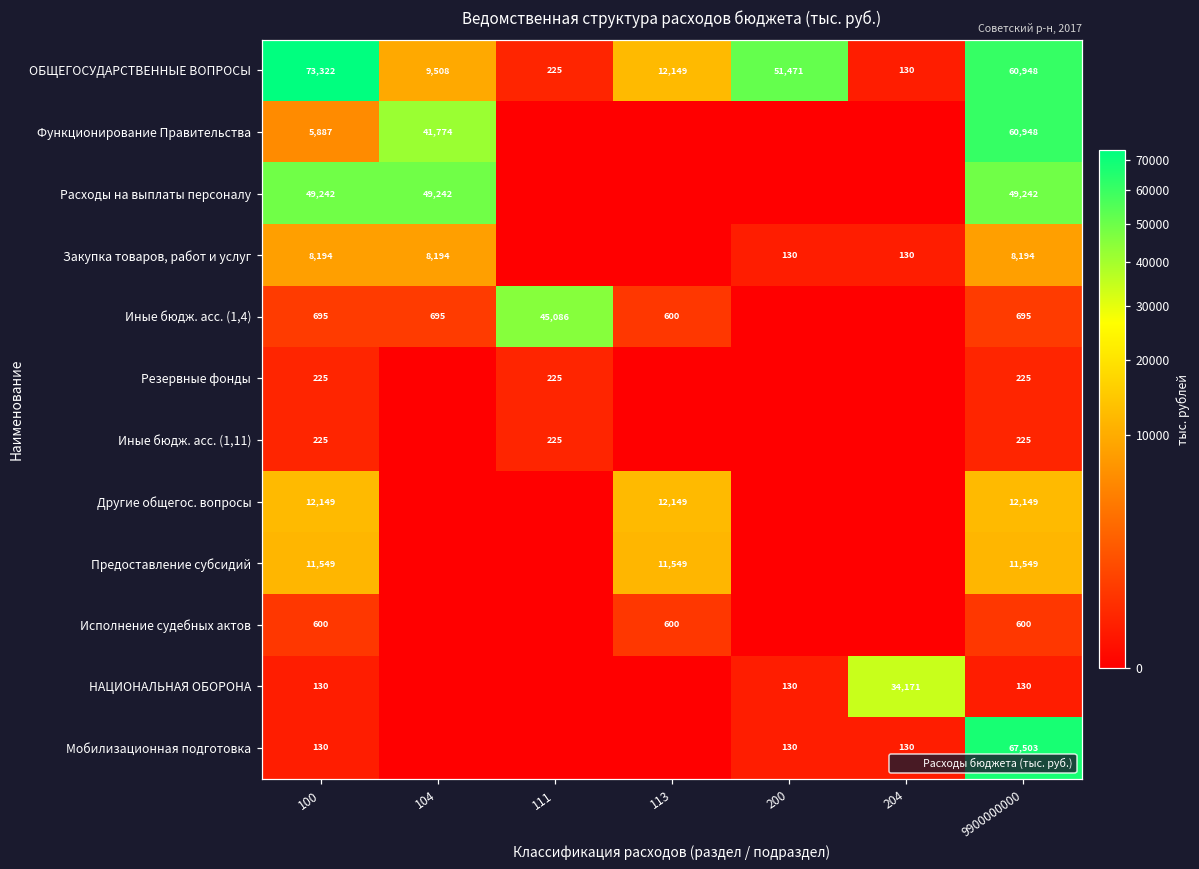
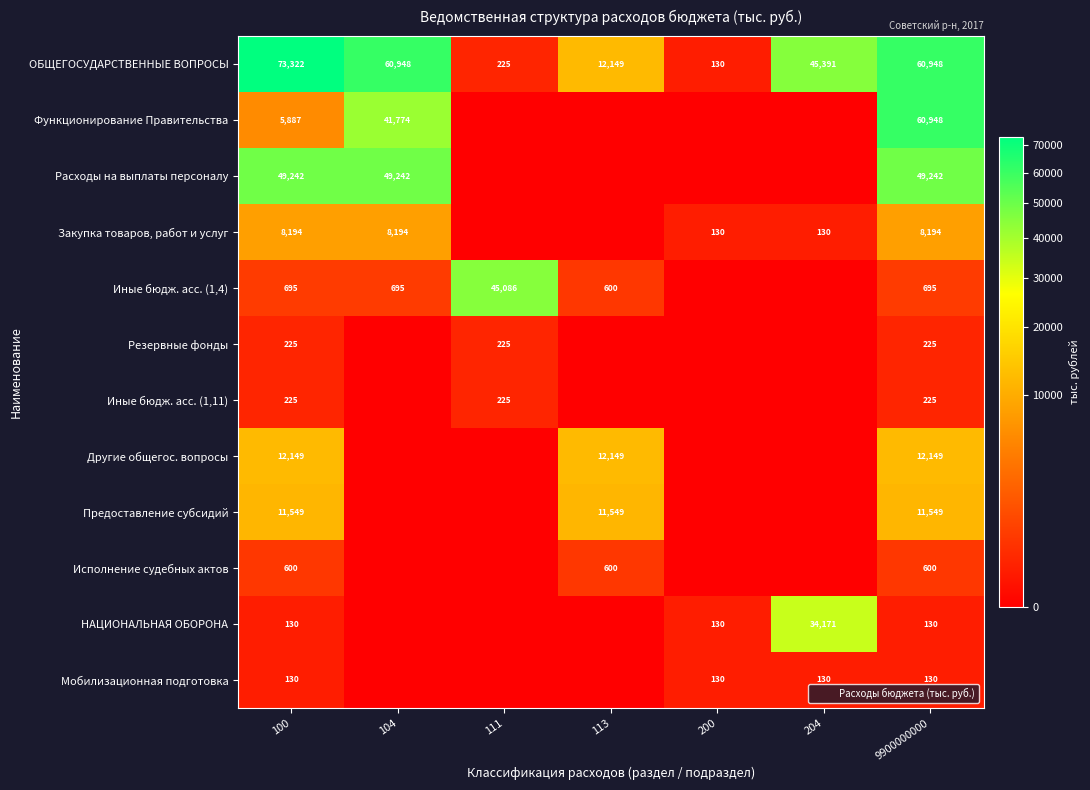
  {
    "ОБЩЕГОСУДАРСТВЕННЫЕ ВОПРОСЫ": {
      "100": "73,322",
-     "104": "9,508",
+     "104": "60,948",
      "111": "225",
      "113": "12,149",
-     "200": "51,471",
-     "204": "130",
+     "200": "130",
+     "204": "45,391",
      "9900000000": "60,948"
    },
    "Функционирование Правительства": {
      "100": "5,887",
      "104": "41,774",
      "9900000000": "60,948"
    },
    "Расходы на выплаты персоналу": {
      "100": "49,242",
      "104": "49,242",
      "9900000000": "49,242"
    },
    "Закупка товаров, работ и услуг": {
      "100": "8,194",
      "104": "8,194",
      "200": "130",
      "204": "130",
      "9900000000": "8,194"
    },
    "Иные бюдж. асс. (1,4)": {
      "100": "695",
      "104": "695",
      "111": "45,086",
      "113": "600",
      "9900000000": "695"
    },
    "Резервные фонды": {
      "100": "225",
      "111": "225",
      "9900000000": "225"
    },
    "Иные бюдж. асс. (1,11)": {
      "100": "225",
      "111": "225",
      "9900000000": "225"
    },
    "Другие общегос. вопросы": {
      "100": "12,149",
      "113": "12,149",
      "9900000000": "12,149"
    },
    "Предоставление субсидий": {
      "100": "11,549",
      "113": "11,549",
      "9900000000": "11,549"
    },
    "Исполнение судебных актов": {
      "100": "600",
      "113": "600",
      "9900000000": "600"
    },
    "НАЦИОНАЛЬНАЯ ОБОРОНА": {
      "100": "130",
      "200": "130",
      "204": "34,171",
      "9900000000": "130"
    },
    "Мобилизационная подготовка": {
      "100": "130",
      "200": "130",
-     "9900000000": "67,503"
+     "9900000000": "130"
    }
  }
